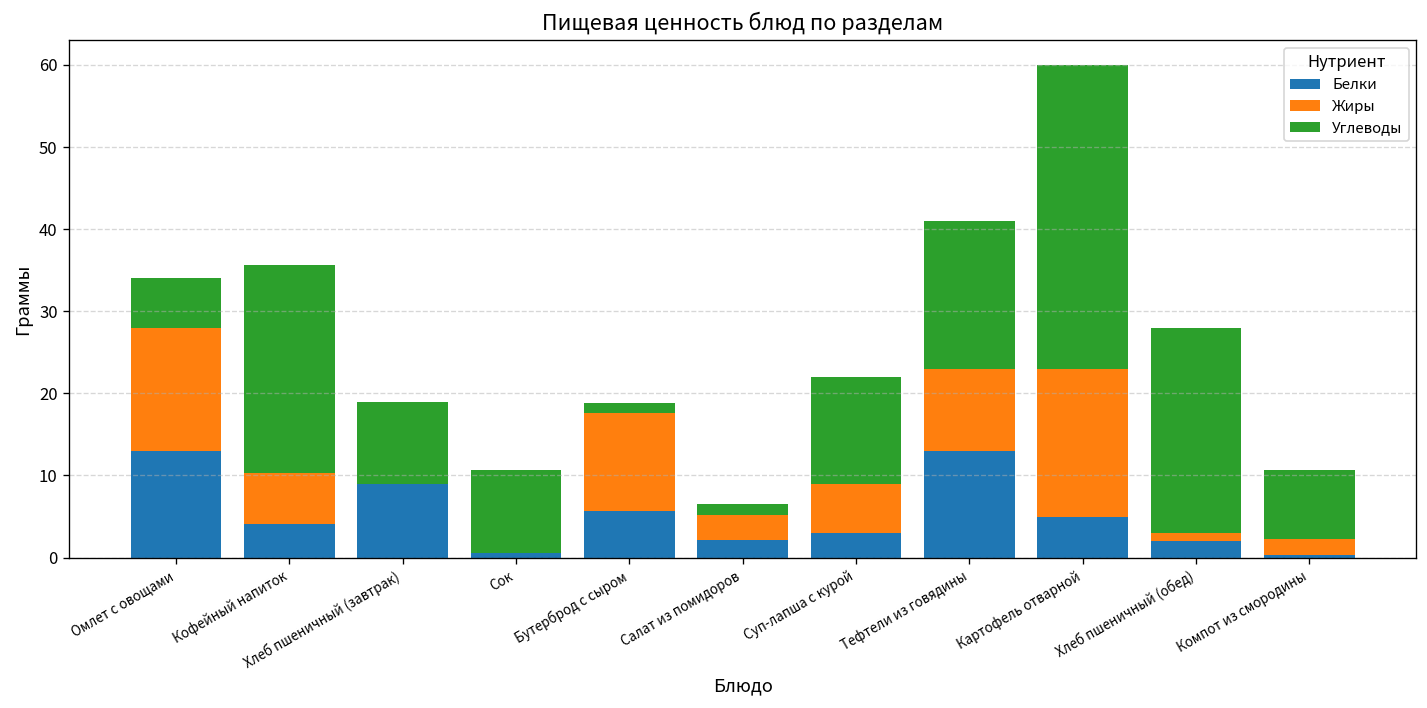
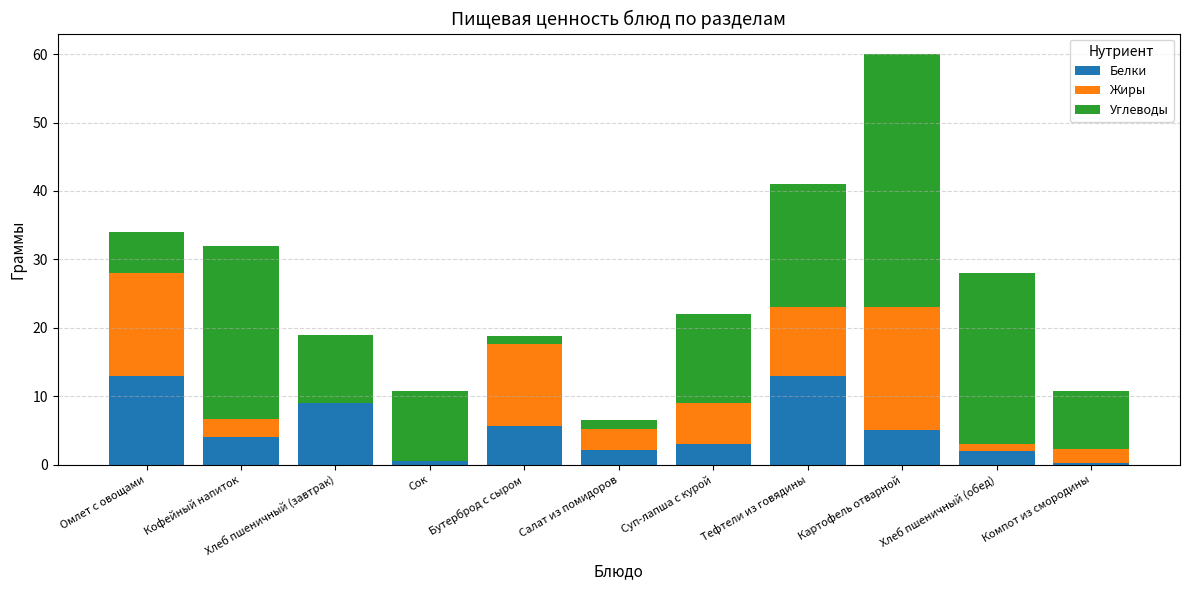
  {
    "Белки": {
      "Омлет с овощами": 13,
      "Кофейный напиток": 4,
      "Хлеб пшеничный (завтрак)": 9,
      "Сок": 1,
      "Бутерброд с сыром": 6,
      "Салат из помидоров": 2,
      "Суп-лапша с курой": 3,
      "Тефтели из говядины": 13,
      "Картофель отварной": 5,
      "Хлеб пшеничный (обед)": 2
    },
    "Жиры": {
      "Омлет с овощами": 15,
-     "Кофейный напиток": 6,
+     "Кофейный напиток": 3,
      "Хлеб пшеничный (завтрак)": 0,
      "Бутерброд с сыром": 12,
      "Салат из помидоров": 3,
      "Суп-лапша с курой": 6,
      "Тефтели из говядины": 10,
      "Картофель отварной": 18,
      "Хлеб пшеничный (обед)": 1,
      "Компот из смородины": 2
    },
    "Углеводы": {
      "Омлет с овощами": 6,
      "Кофейный напиток": 25,
      "Хлеб пшеничный (завтрак)": 10,
      "Сок": 10,
      "Бутерброд с сыром": 1,
      "Салат из помидоров": 1,
      "Суп-лапша с курой": 13,
      "Тефтели из говядины": 18,
      "Картофель отварной": 37,
      "Хлеб пшеничный (обед)": 25,
      "Компот из смородины": 8
    }
  }
